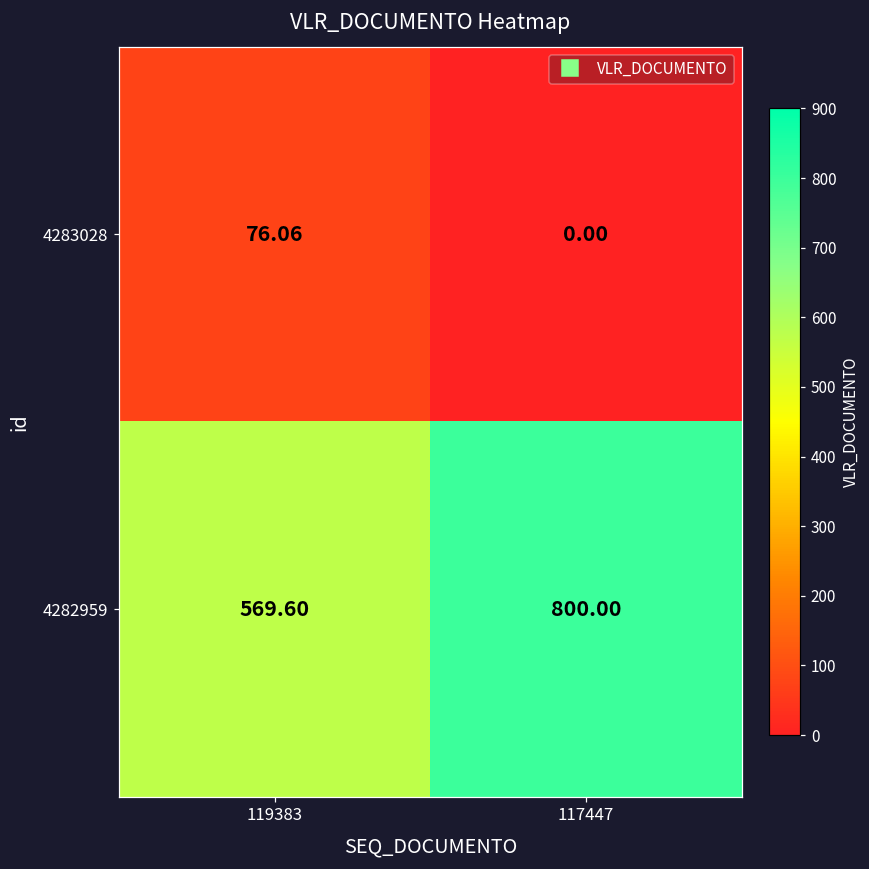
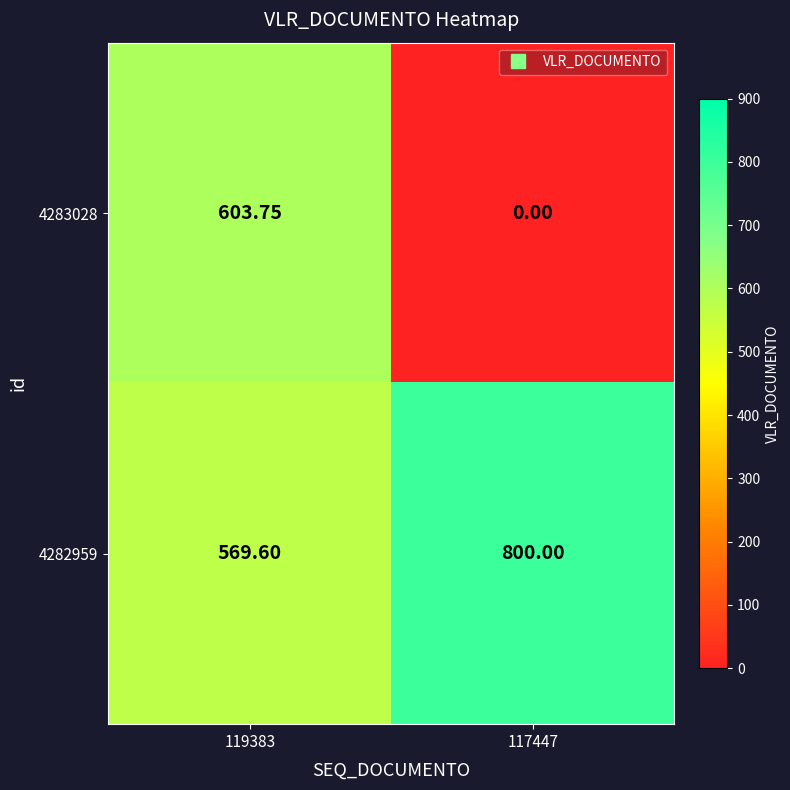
  {
    "4283028": {
-     "119383": 76.06,
+     "119383": 603.75,
      "117447": 0.00
    },
    "4282959": {
      "119383": 569.60,
      "117447": 800.00
    }
  }
